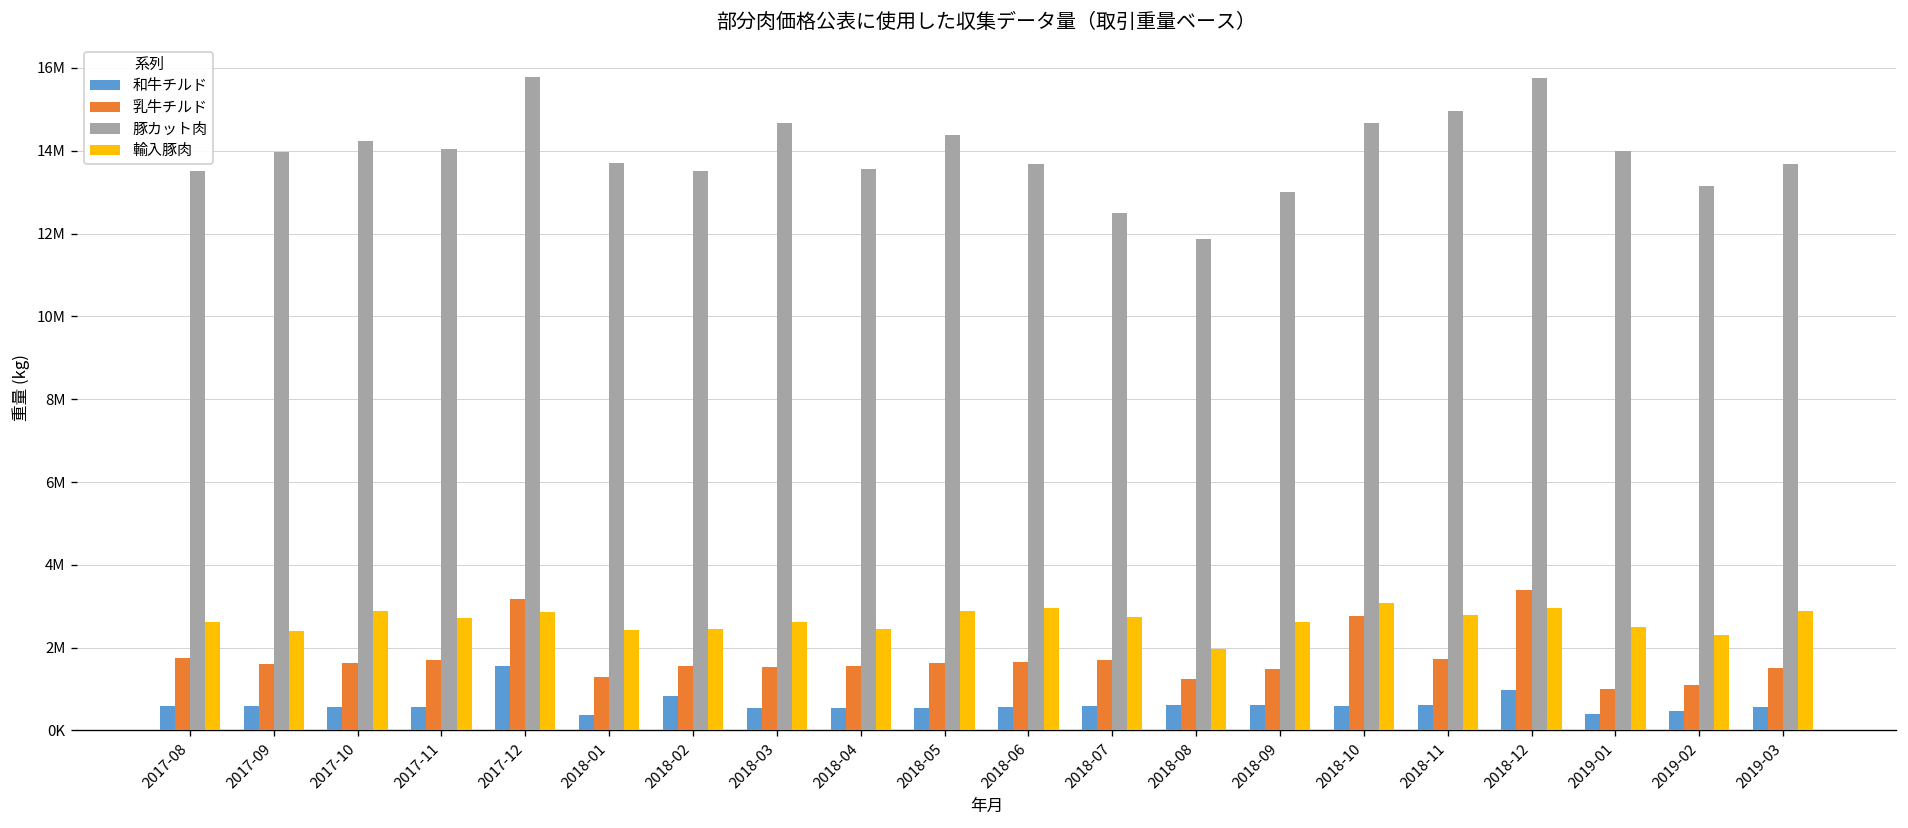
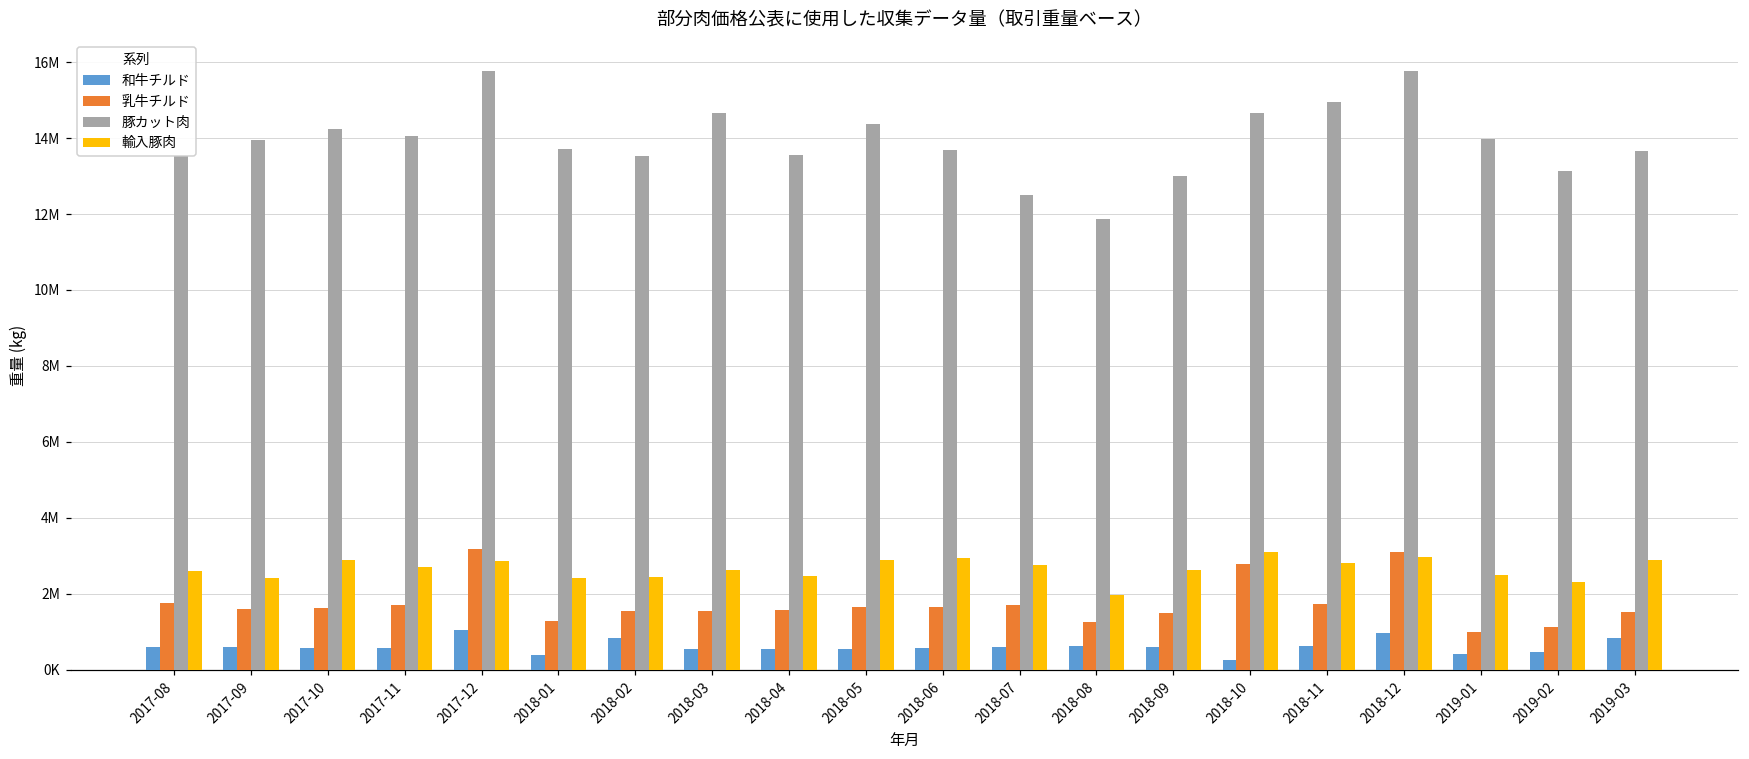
  {
    "和牛チルド": {
      "2017-08": 600000,
      "2017-09": 600000,
      "2017-10": 600000,
      "2017-11": 600000,
-     "2017-12": 1600000,
+     "2017-12": 1000000,
      "2018-01": 400000,
      "2018-02": 800000,
      "2018-03": 500000,
      "2018-04": 500000,
      "2018-05": 500000,
      "2018-06": 600000,
      "2018-07": 600000,
      "2018-08": 600000,
      "2018-09": 600000,
-     "2018-10": 600000,
+     "2018-10": 200000,
      "2018-11": 600000,
      "2018-12": 1000000,
      "2019-01": 400000,
      "2019-02": 500000,
-     "2019-03": 600000
+     "2019-03": 800000
    },
    "乳牛チルド": {
      "2017-08": 1700000,
      "2017-09": 1600000,
      "2017-10": 1600000,
      "2017-11": 1700000,
      "2017-12": 3200000,
      "2018-01": 1300000,
      "2018-02": 1500000,
      "2018-03": 1500000,
      "2018-04": 1600000,
      "2018-05": 1600000,
      "2018-06": 1600000,
      "2018-07": 1700000,
      "2018-08": 1200000,
      "2018-09": 1500000,
      "2018-10": 2800000,
      "2018-11": 1700000,
-     "2018-12": 3400000,
+     "2018-12": 3100000,
      "2019-01": 1000000,
      "2019-02": 1100000,
      "2019-03": 1500000
    },
    "豚カット肉": {
      "2017-09": 14000000,
      "2017-10": 14200000,
      "2017-11": 14000000,
      "2017-12": 15800000,
      "2018-01": 13700000,
      "2018-02": 13500000,
      "2018-03": 14700000,
      "2018-04": 13600000,
      "2018-05": 14400000,
      "2018-06": 13700000,
      "2018-07": 12500000,
      "2018-08": 11900000,
      "2018-09": 13000000,
      "2018-10": 14700000,
      "2018-11": 15000000,
      "2018-12": 15800000,
      "2019-01": 14000000,
      "2019-02": 13100000,
      "2019-03": 13700000
    },
    "輸入豚肉": {
      "2017-08": 2600000,
      "2017-09": 2400000,
      "2017-10": 2900000,
      "2017-11": 2700000,
      "2017-12": 2900000,
      "2018-01": 2400000,
      "2018-02": 2400000,
      "2018-03": 2600000,
      "2018-04": 2500000,
      "2018-05": 2900000,
      "2018-06": 3000000,
      "2018-07": 2800000,
      "2018-08": 2000000,
      "2018-09": 2600000,
      "2018-10": 3100000,
      "2018-11": 2800000,
      "2018-12": 3000000,
      "2019-01": 2500000,
      "2019-02": 2300000,
      "2019-03": 2900000
    }
  }
